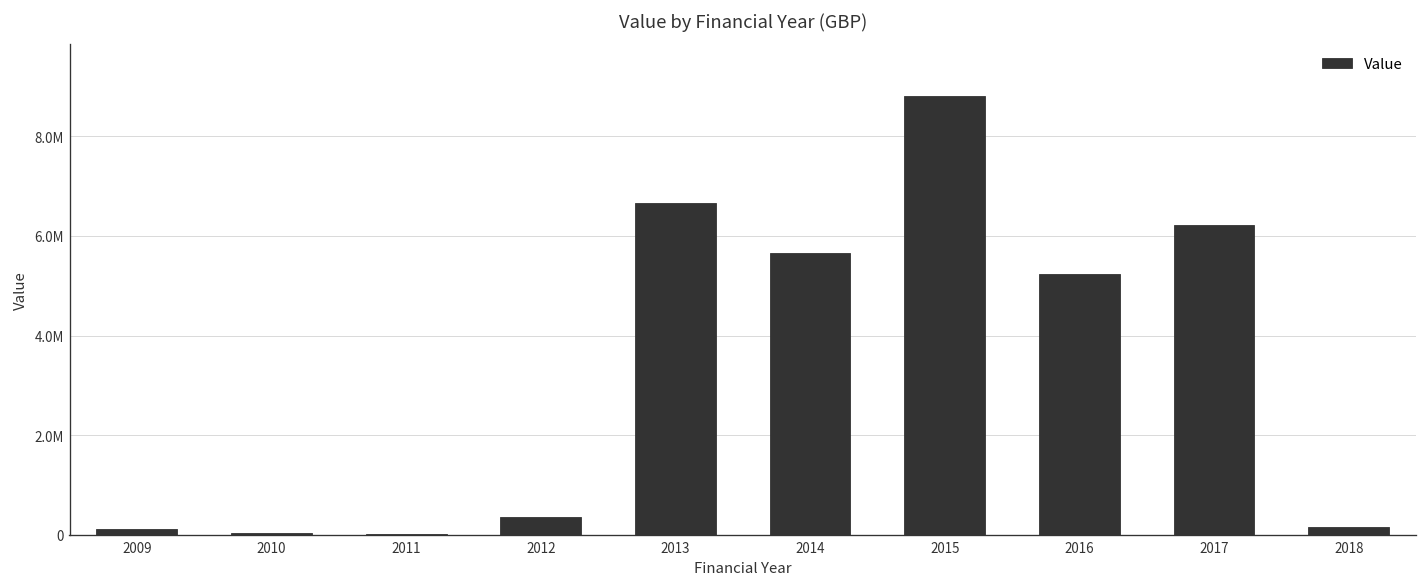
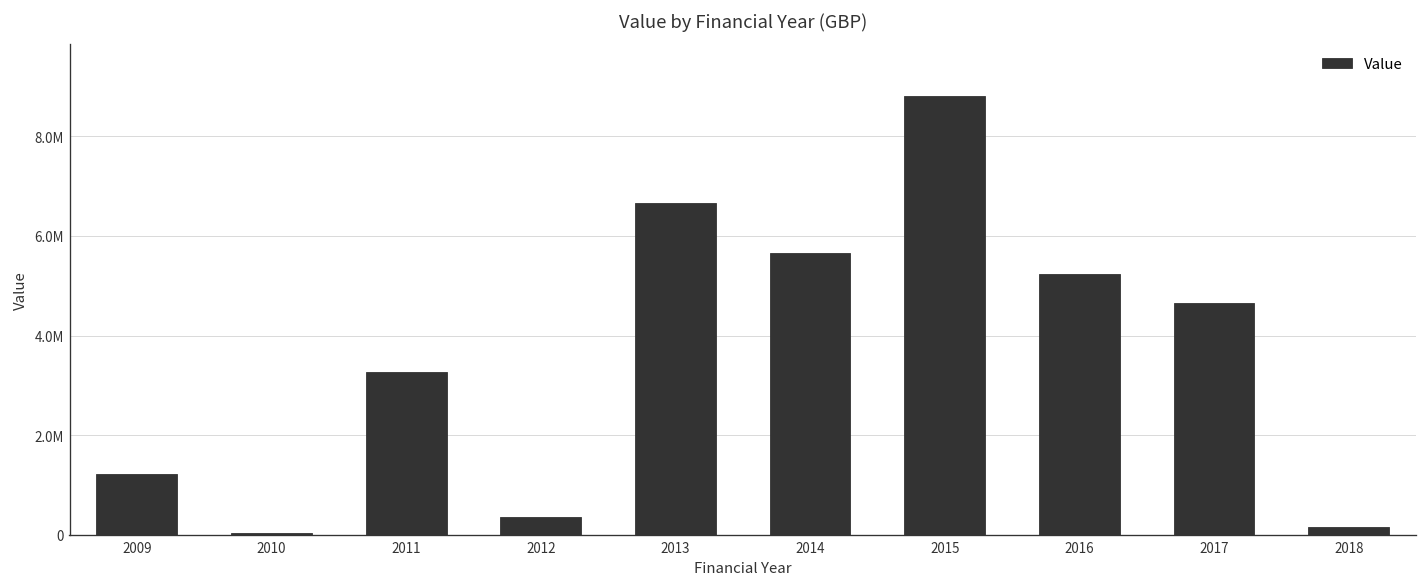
  {
-   "2009": 100000,
-   "2011": 0,
+   "2009": 1200000,
+   "2011": 3300000,
    "2012": 400000,
    "2013": 6700000,
    "2014": 5700000,
    "2015": 8800000,
    "2016": 5200000,
-   "2017": 6200000,
+   "2017": 4700000,
    "2018": 200000
  }
